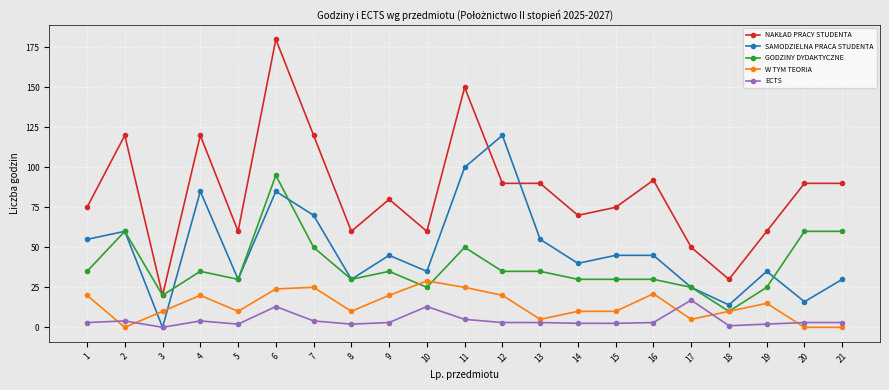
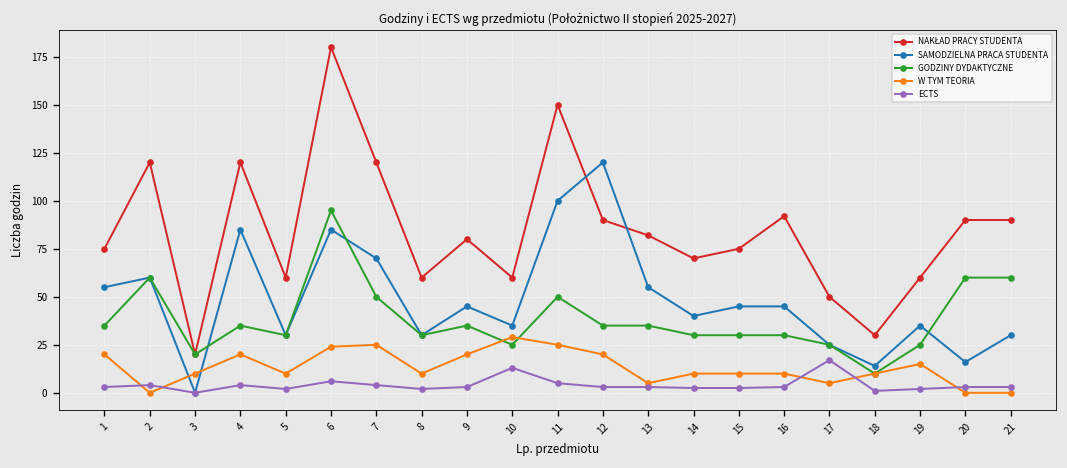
  {
    "NAKŁAD PRACY STUDENTA": {
      "1": 75,
      "2": 120,
      "4": 120,
      "5": 60,
      "6": 180,
      "7": 120,
      "8": 60,
      "9": 80,
      "10": 60,
      "11": 150,
      "12": 90,
-     "13": 90,
+     "13": 82,
      "14": 70,
      "15": 75,
      "16": 92,
      "17": 50,
      "18": 30,
      "19": 60,
      "20": 90,
      "21": 90
    },
    "SAMODZIELNA PRACA STUDENTA": {
      "1": 55,
      "4": 85,
      "6": 85,
      "7": 70,
      "9": 45,
      "10": 35,
      "11": 100,
      "12": 120,
      "13": 55,
      "14": 40,
      "15": 45,
      "16": 45,
      "18": 14,
      "19": 35,
      "20": 16,
      "21": 30
    },
    "GODZINY DYDAKTYCZNE": {
      "1": 35,
      "4": 35,
      "6": 95,
      "7": 50,
      "9": 35,
      "10": 25,
      "11": 50,
      "12": 35,
      "13": 35,
      "14": 30,
      "15": 30,
      "16": 30,
      "19": 25,
      "20": 60,
      "21": 60
    },
    "W TYM TEORIA": {
      "1": 20,
      "2": 0,
      "3": 10,
      "4": 20,
      "5": 10,
      "6": 24,
      "7": 25,
      "8": 10,
      "9": 20,
      "10": 29,
      "11": 25,
      "12": 20,
      "13": 5,
      "14": 10,
      "15": 10,
-     "16": 21,
+     "16": 10,
      "17": 5,
      "19": 15,
      "20": 0,
      "21": 0
    },
    "ECTS": {
      "1": 3,
      "2": 4,
      "4": 4,
      "5": 2,
-     "6": 13,
+     "6": 6,
      "7": 4,
      "8": 2,
      "9": 3,
      "10": 13,
      "11": 5,
      "12": 3,
      "13": 3,
      "14": 3,
      "15": 3,
      "16": 3,
      "17": 17,
      "18": 1,
      "19": 2,
      "20": 3,
      "21": 3
    }
  }
